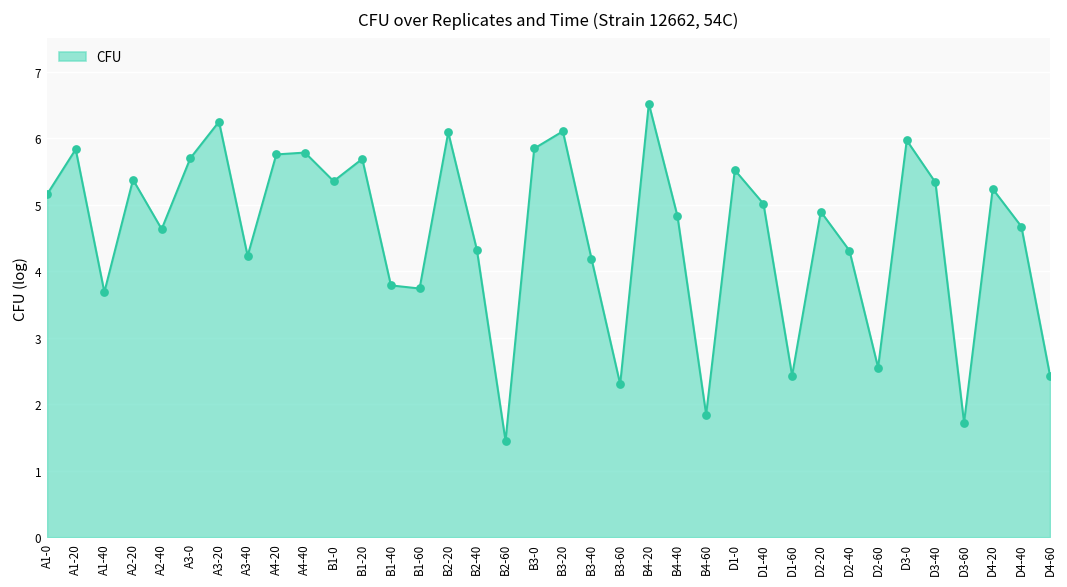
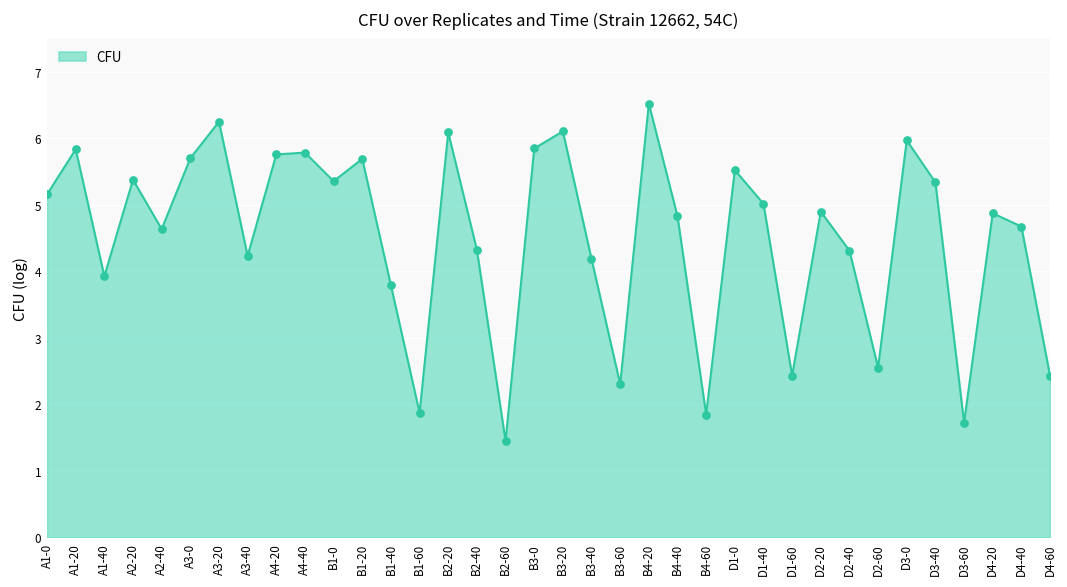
  {
    "A1-0": 5.2,
    "A1-20": 5.8,
-   "A1-40": 3.7,
+   "A1-40": 3.9,
    "A2-20": 5.4,
    "A2-40": 4.6,
    "A3-0": 5.7,
    "A3-20": 6.2,
    "A3-40": 4.2,
    "A4-20": 5.8,
    "A4-40": 5.8,
    "B1-0": 5.4,
    "B1-20": 5.7,
    "B1-40": 3.8,
-   "B1-60": 3.7,
+   "B1-60": 1.9,
    "B2-20": 6.1,
    "B2-40": 4.3,
    "B2-60": 1.4,
    "B3-0": 5.8,
    "B3-20": 6.1,
    "B3-40": 4.2,
    "B3-60": 2.3,
    "B4-20": 6.5,
    "B4-40": 4.8,
    "B4-60": 1.8,
    "D1-0": 5.5,
    "D1-40": 5.0,
    "D1-60": 2.4,
    "D2-20": 4.9,
    "D2-40": 4.3,
    "D2-60": 2.6,
    "D3-0": 6.0,
    "D3-40": 5.3,
    "D3-60": 1.7,
-   "D4-20": 5.2,
+   "D4-20": 4.9,
    "D4-40": 4.7,
    "D4-60": 2.4
  }
